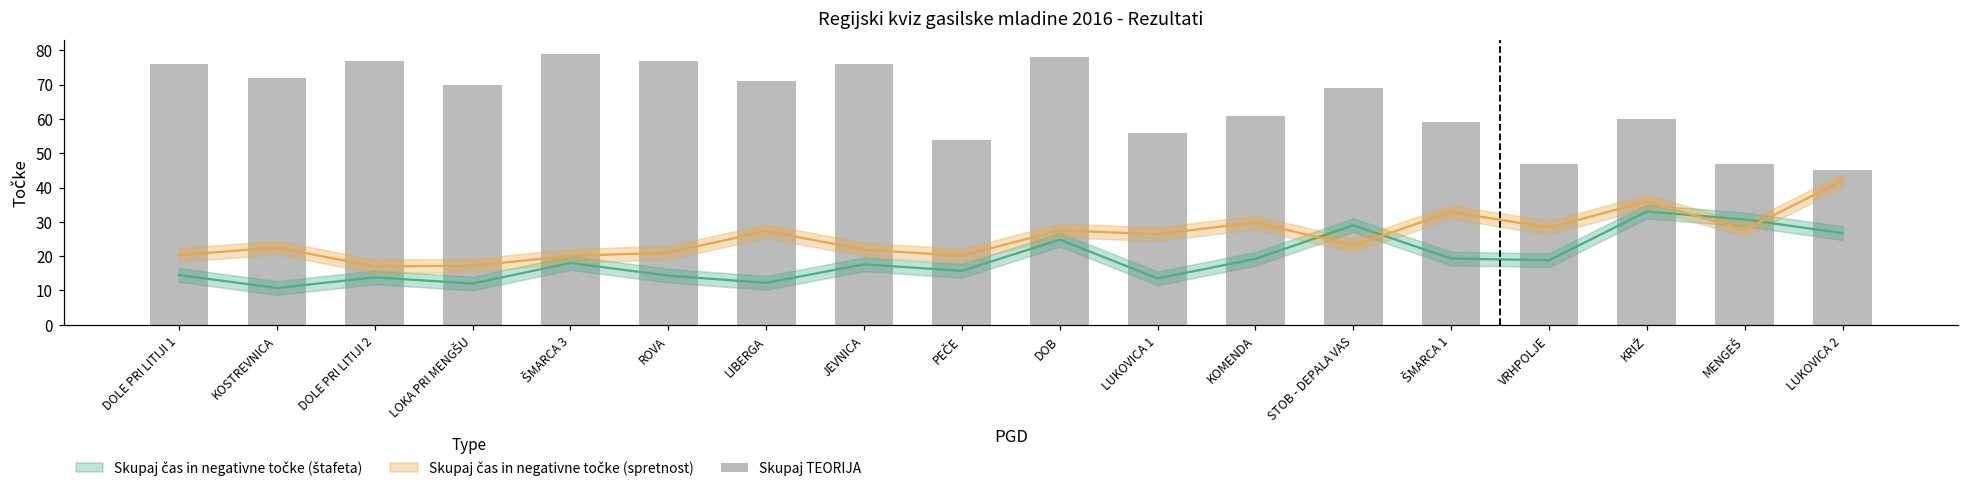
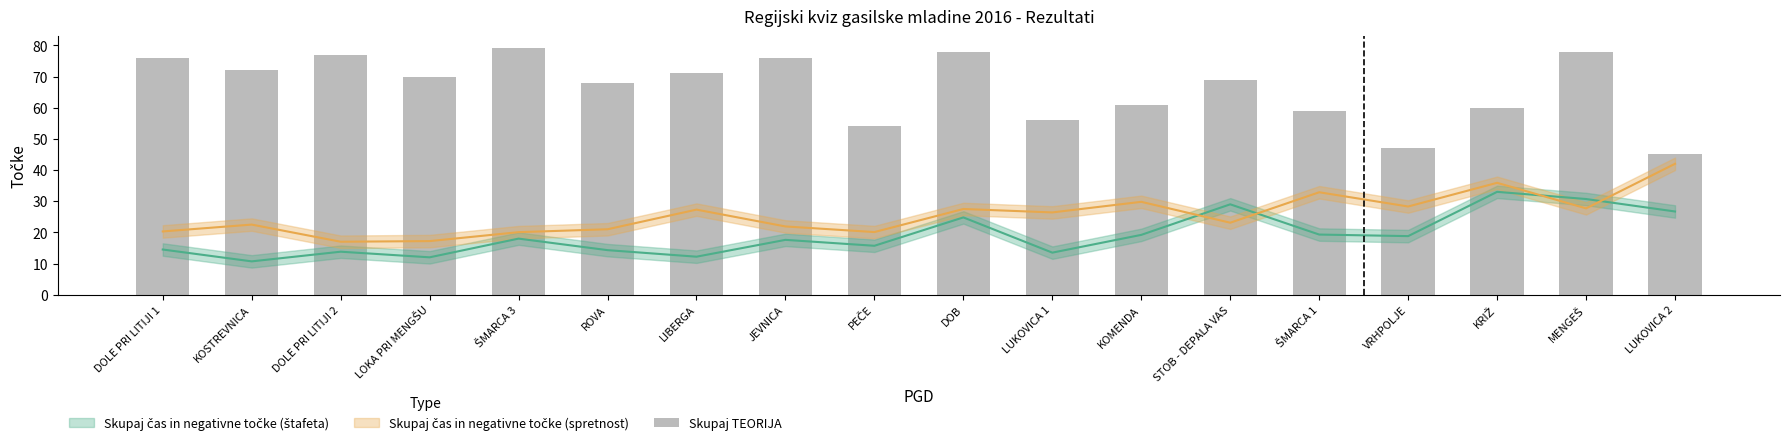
  {
    "Skupaj TEORIJA": {
      "DOLE PRI LITIJI 1": 76,
      "KOSTREVNICA": 72,
      "DOLE PRI LITIJI 2": 77,
      "LOKA PRI MENGŠU": 70,
      "ŠMARCA 3": 79,
-     "ROVA": 77,
+     "ROVA": 68,
      "LIBERGA": 71,
      "JEVNICA": 76,
      "PEČE": 54,
      "DOB": 78,
      "LUKOVICA 1": 56,
      "KOMENDA": 61,
      "STOB - DEPALA VAS": 69,
      "ŠMARCA 1": 59,
      "VRHPOLJE": 47,
      "KRIŽ": 60,
-     "MENGEŠ": 47,
+     "MENGEŠ": 78,
      "LUKOVICA 2": 45
    }
  }
